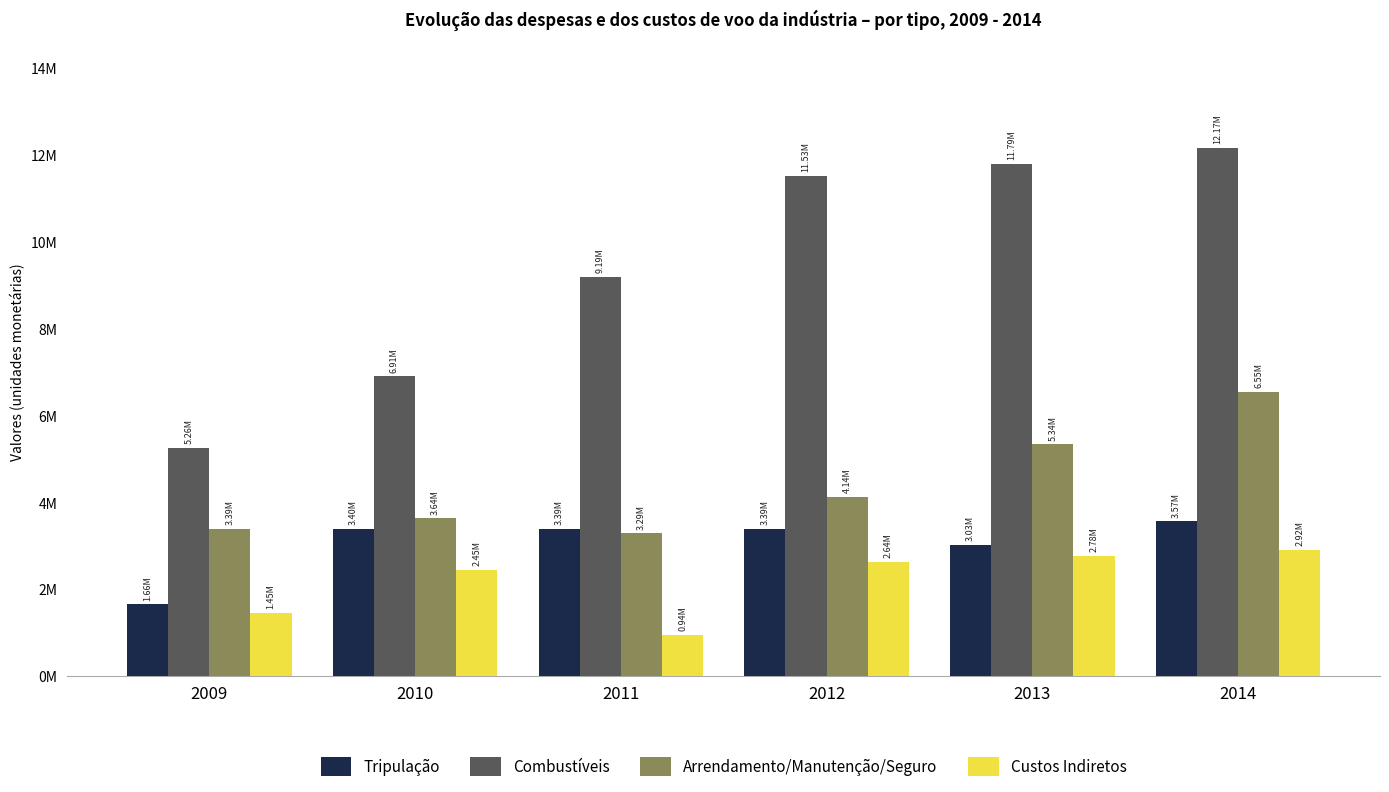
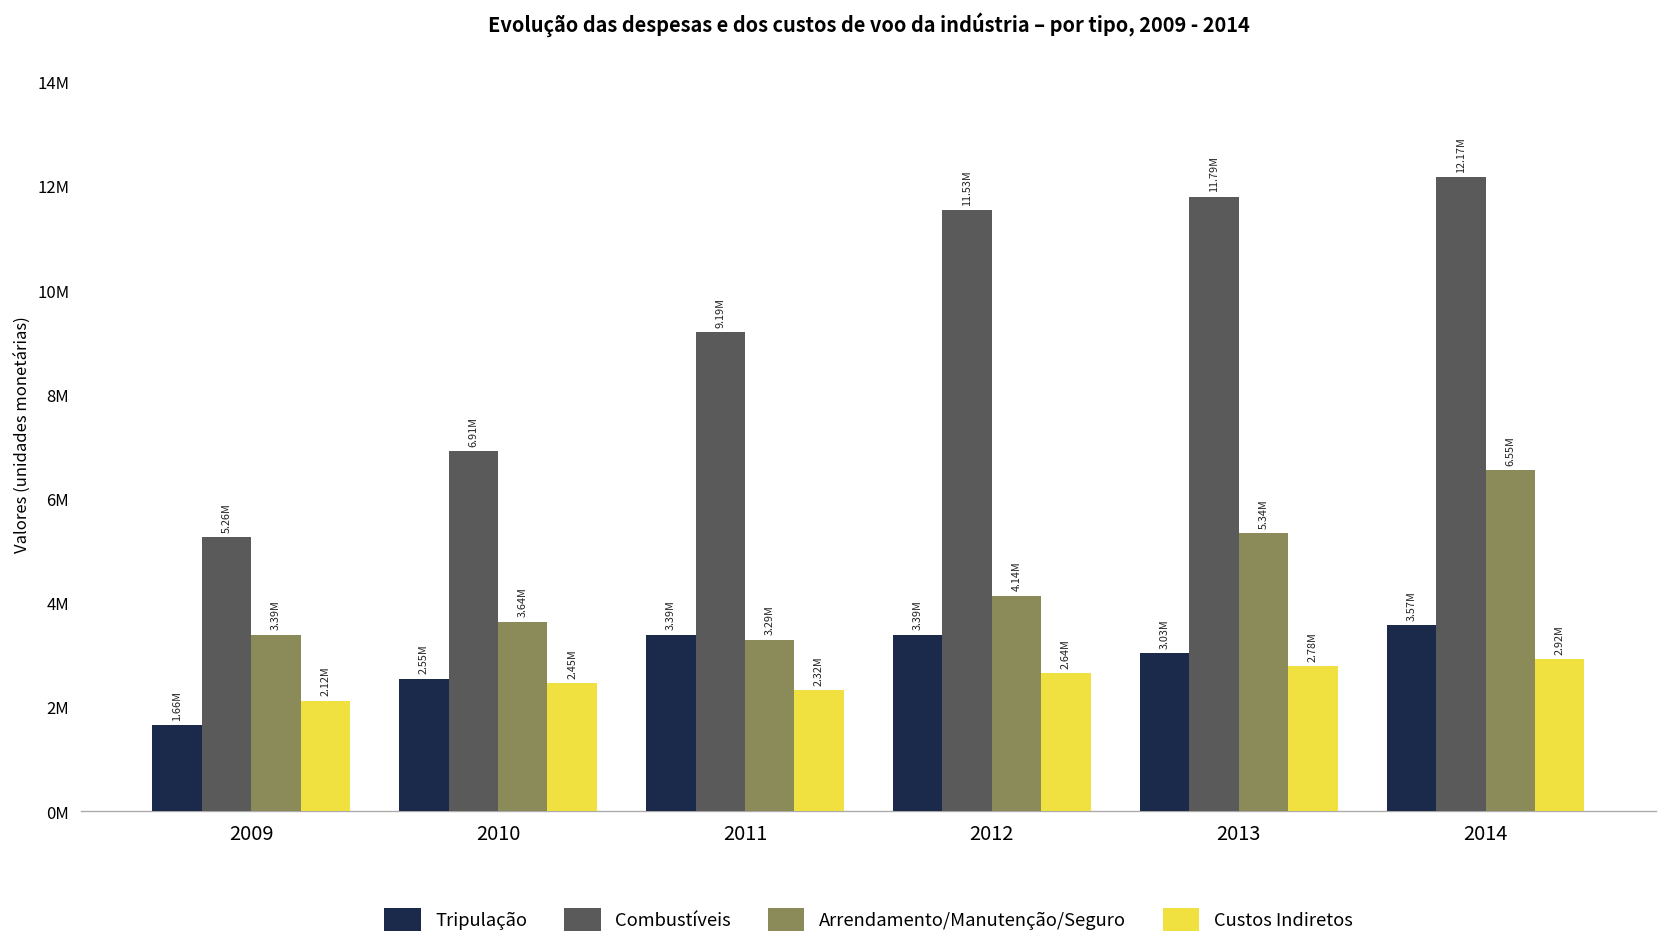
  {
    "Tripulação": {
      "2009": "1.66M",
-     "2010": "3.40M",
+     "2010": "2.55M",
      "2011": "3.39M",
      "2012": "3.39M",
      "2013": "3.03M",
      "2014": "3.57M"
    },
    "Combustíveis": {
      "2009": "5.26M",
      "2010": "6.91M",
      "2011": "9.19M",
      "2012": "11.53M",
      "2013": "11.79M",
      "2014": "12.17M"
    },
    "Arrendamento/Manutenção/Seguro": {
      "2009": "3.39M",
      "2010": "3.64M",
      "2011": "3.29M",
      "2012": "4.14M",
      "2013": "5.34M",
      "2014": "6.55M"
    },
    "Custos Indiretos": {
-     "2009": "1.45M",
+     "2009": "2.12M",
      "2010": "2.45M",
-     "2011": "0.94M",
+     "2011": "2.32M",
      "2012": "2.64M",
      "2013": "2.78M",
      "2014": "2.92M"
    }
  }
